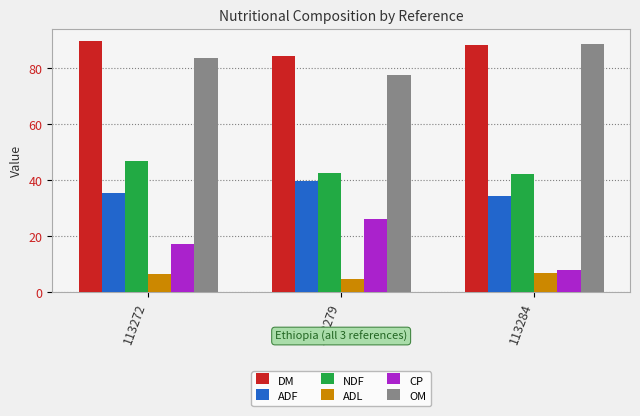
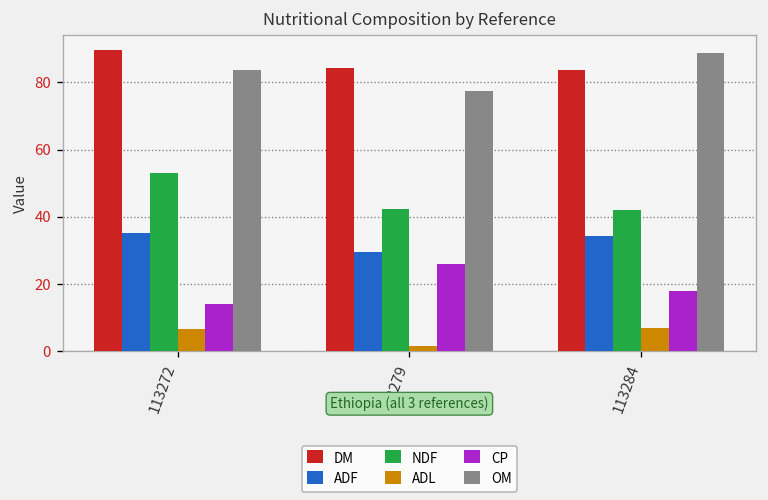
  {
    "DM": {
      "113272": 90,
      "113279": 84,
-     "113284": 88
+     "113284": 84
    },
    "ADF": {
      "113272": 35,
-     "113279": 40,
+     "113279": 30,
      "113284": 34
    },
    "NDF": {
-     "113272": 47,
+     "113272": 53,
      "113279": 42,
      "113284": 42
    },
    "ADL": {
      "113272": 7,
-     "113279": 4,
+     "113279": 2,
      "113284": 7
    },
    "CP": {
-     "113272": 17,
+     "113272": 14,
      "113279": 26,
-     "113284": 8
+     "113284": 18
    },
    "OM": {
      "113272": 84,
      "113279": 77,
      "113284": 89
    }
  }
